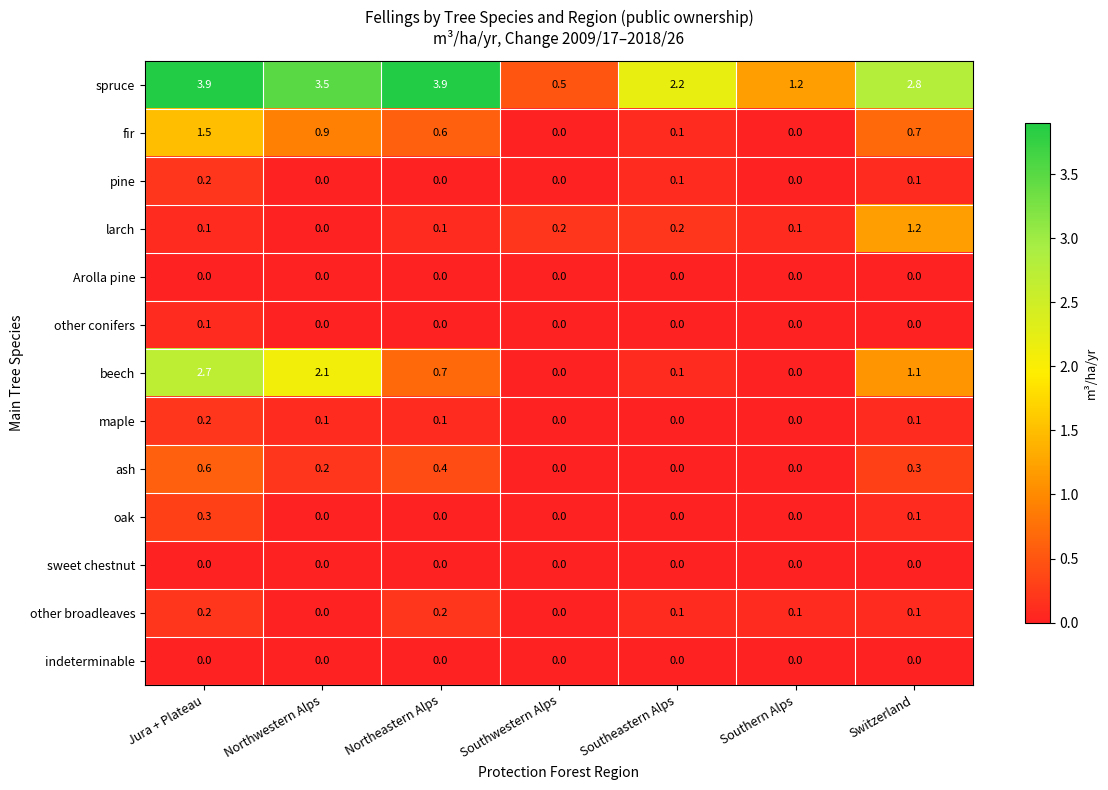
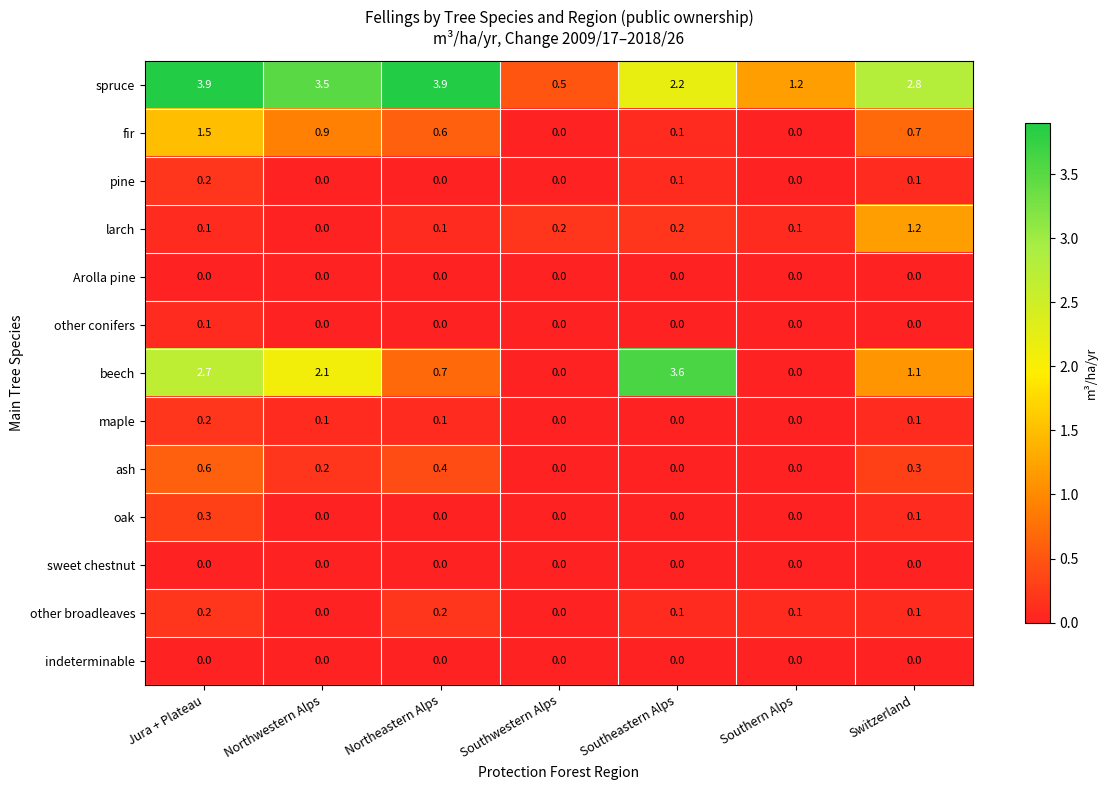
  {
    "spruce": {
      "Jura + Plateau": 3.9,
      "Northwestern Alps": 3.5,
      "Northeastern Alps": 3.9,
      "Southwestern Alps": 0.5,
      "Southeastern Alps": 2.2,
      "Southern Alps": 1.2,
      "Switzerland": 2.8
    },
    "fir": {
      "Jura + Plateau": 1.5,
      "Northwestern Alps": 0.9,
      "Northeastern Alps": 0.6,
      "Southwestern Alps": 0.0,
      "Southeastern Alps": 0.1,
      "Southern Alps": 0.0,
      "Switzerland": 0.7
    },
    "pine": {
      "Jura + Plateau": 0.2,
      "Northwestern Alps": 0.0,
      "Northeastern Alps": 0.0,
      "Southwestern Alps": 0.0,
      "Southeastern Alps": 0.1,
      "Southern Alps": 0.0,
      "Switzerland": 0.1
    },
    "larch": {
      "Jura + Plateau": 0.1,
      "Northwestern Alps": 0.0,
      "Northeastern Alps": 0.1,
      "Southwestern Alps": 0.2,
      "Southeastern Alps": 0.2,
      "Southern Alps": 0.1,
      "Switzerland": 1.2
    },
    "Arolla pine": {
      "Jura + Plateau": 0.0,
      "Northwestern Alps": 0.0,
      "Northeastern Alps": 0.0,
      "Southwestern Alps": 0.0,
      "Southeastern Alps": 0.0,
      "Southern Alps": 0.0,
      "Switzerland": 0.0
    },
    "other conifers": {
      "Jura + Plateau": 0.1,
      "Northwestern Alps": 0.0,
      "Northeastern Alps": 0.0,
      "Southwestern Alps": 0.0,
      "Southeastern Alps": 0.0,
      "Southern Alps": 0.0,
      "Switzerland": 0.0
    },
    "beech": {
      "Jura + Plateau": 2.7,
      "Northwestern Alps": 2.1,
      "Northeastern Alps": 0.7,
      "Southwestern Alps": 0.0,
-     "Southeastern Alps": 0.1,
+     "Southeastern Alps": 3.6,
      "Southern Alps": 0.0,
      "Switzerland": 1.1
    },
    "maple": {
      "Jura + Plateau": 0.2,
      "Northwestern Alps": 0.1,
      "Northeastern Alps": 0.1,
      "Southwestern Alps": 0.0,
      "Southeastern Alps": 0.0,
      "Southern Alps": 0.0,
      "Switzerland": 0.1
    },
    "ash": {
      "Jura + Plateau": 0.6,
      "Northwestern Alps": 0.2,
      "Northeastern Alps": 0.4,
      "Southwestern Alps": 0.0,
      "Southeastern Alps": 0.0,
      "Southern Alps": 0.0,
      "Switzerland": 0.3
    },
    "oak": {
      "Jura + Plateau": 0.3,
      "Northwestern Alps": 0.0,
      "Northeastern Alps": 0.0,
      "Southwestern Alps": 0.0,
      "Southeastern Alps": 0.0,
      "Southern Alps": 0.0,
      "Switzerland": 0.1
    },
    "sweet chestnut": {
      "Jura + Plateau": 0.0,
      "Northwestern Alps": 0.0,
      "Northeastern Alps": 0.0,
      "Southwestern Alps": 0.0,
      "Southeastern Alps": 0.0,
      "Southern Alps": 0.0,
      "Switzerland": 0.0
    },
    "other broadleaves": {
      "Jura + Plateau": 0.2,
      "Northwestern Alps": 0.0,
      "Northeastern Alps": 0.2,
      "Southwestern Alps": 0.0,
      "Southeastern Alps": 0.1,
      "Southern Alps": 0.1,
      "Switzerland": 0.1
    },
    "indeterminable": {
      "Jura + Plateau": 0.0,
      "Northwestern Alps": 0.0,
      "Northeastern Alps": 0.0,
      "Southwestern Alps": 0.0,
      "Southeastern Alps": 0.0,
      "Southern Alps": 0.0,
      "Switzerland": 0.0
    }
  }
